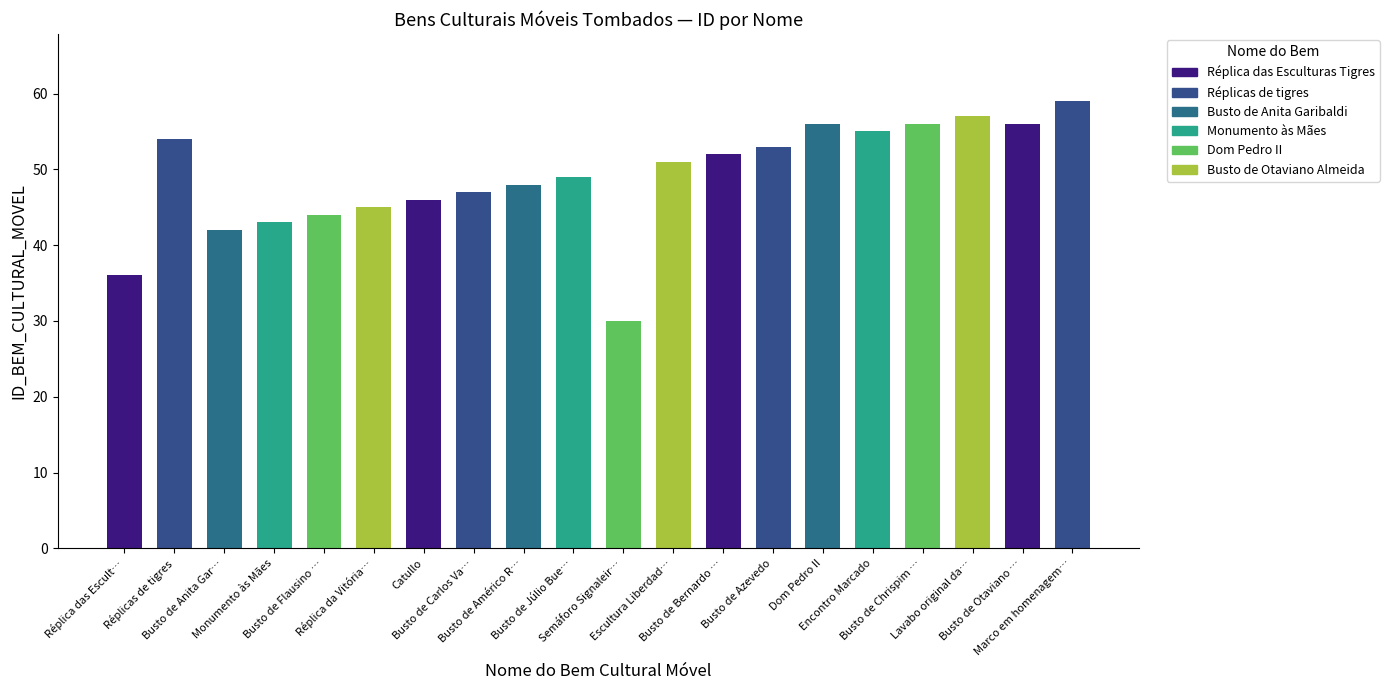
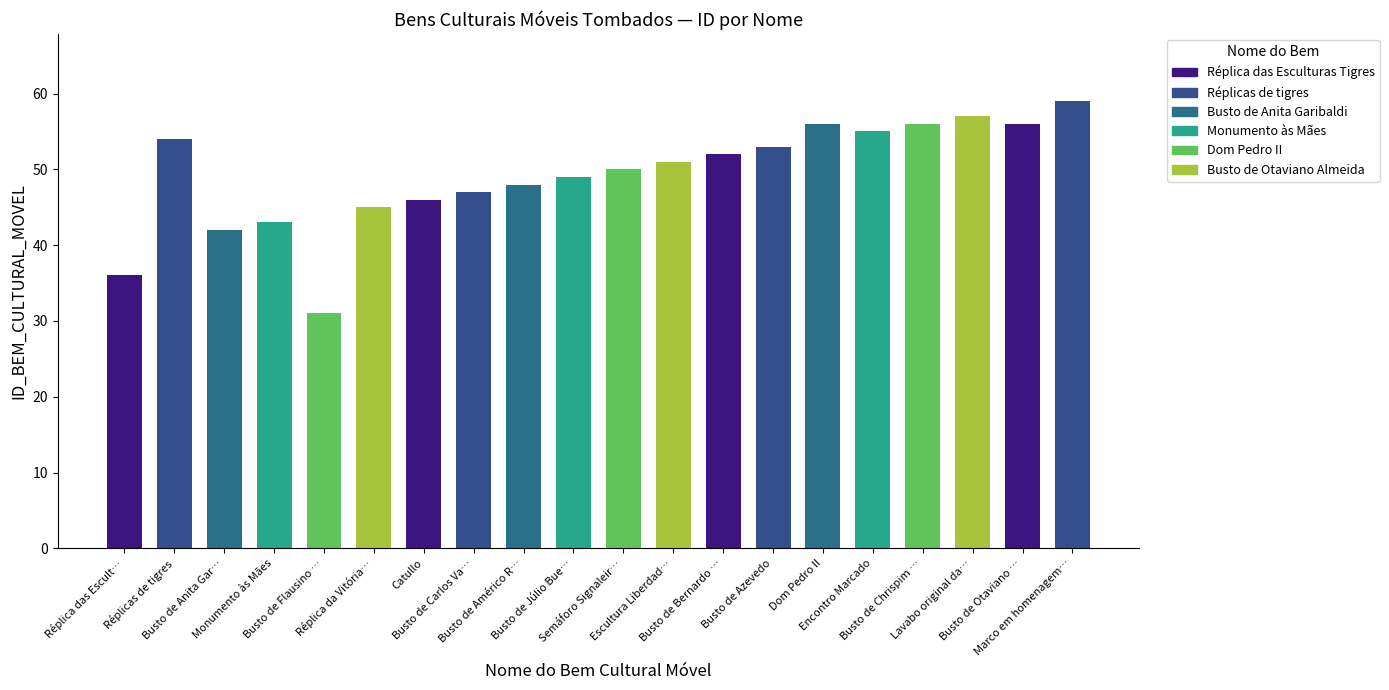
  {
    "Réplica das Escult…": 36,
    "Réplicas de tigres": 54,
    "Busto de Anita Gar…": 42,
    "Monumento às Mães": 43,
-   "Busto de Flausino …": 44,
+   "Busto de Flausino …": 31,
    "Réplica da Vitória…": 45,
    "Catullo": 46,
    "Busto de Carlos Va…": 47,
    "Busto de Américo R…": 48,
    "Busto de Júlio Bue…": 49,
-   "Semáforo Signaleir…": 30,
+   "Semáforo Signaleir…": 50,
    "Escultura Liberdad…": 51,
    "Busto de Bernardo …": 52,
    "Busto de Azevedo": 53,
    "Dom Pedro II": 56,
    "Encontro Marcado": 55,
    "Busto de Chrispim …": 56,
    "Lavabo original da…": 57,
    "Busto de Otaviano …": 56,
    "Marco em homenagem…": 59
  }
